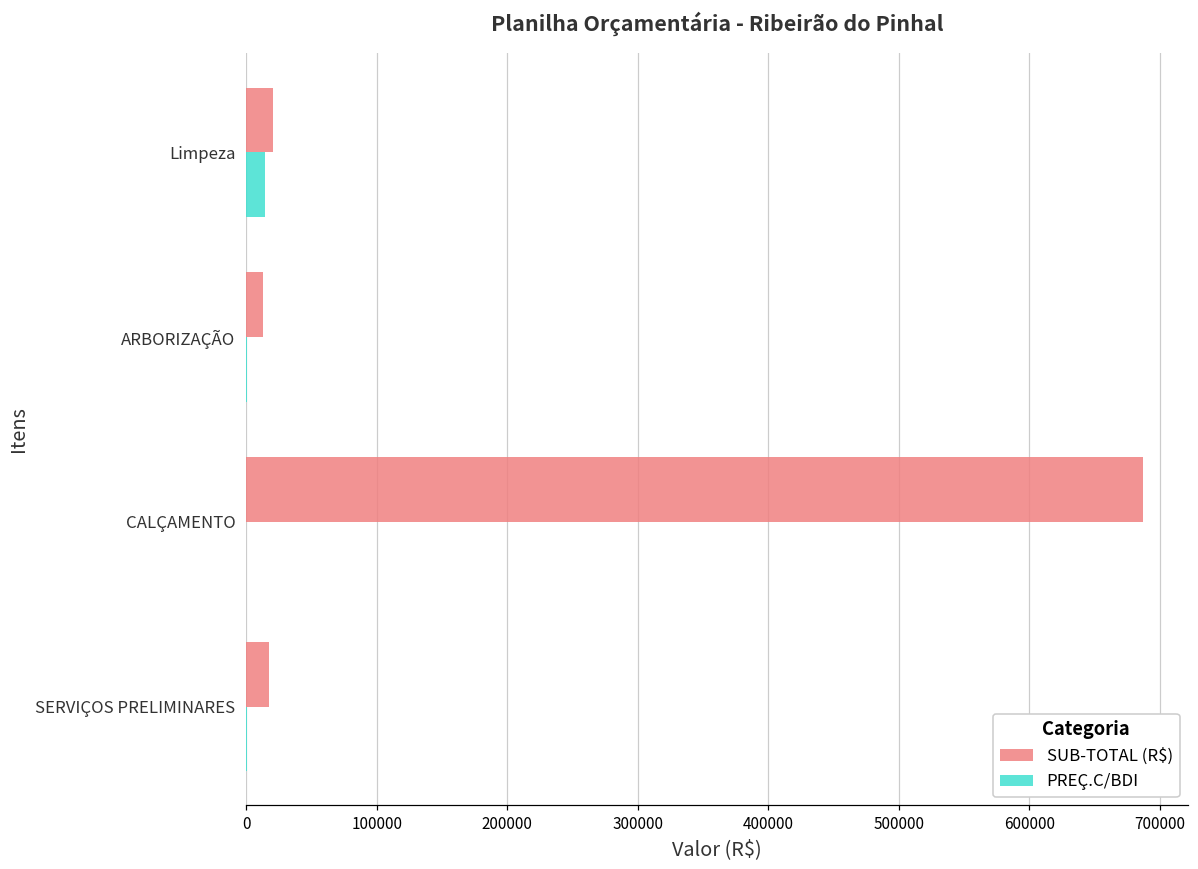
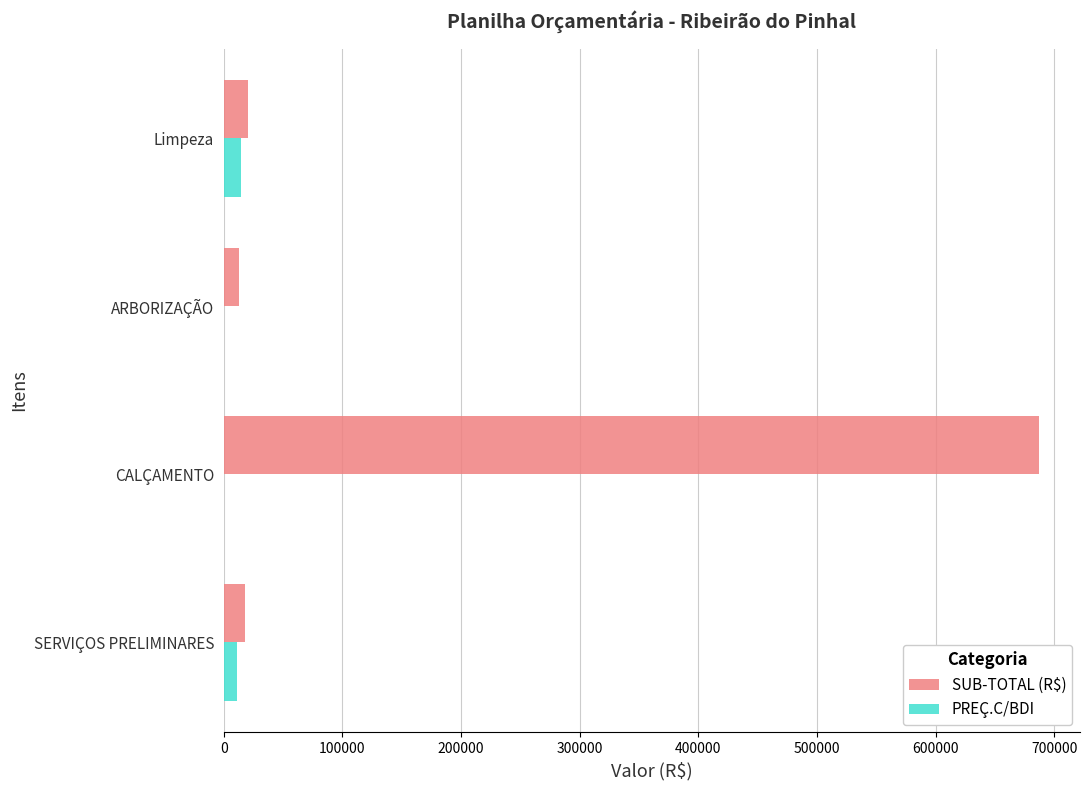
  {
    "SUB-TOTAL (R$)": {
      "Limpeza": 20000,
      "ARBORIZAÇÃO": 13000,
      "CALÇAMENTO": 687000,
      "SERVIÇOS PRELIMINARES": 18000
    },
    "PREÇ.C/BDI": {
      "Limpeza": 14000,
-     "SERVIÇOS PRELIMINARES": 1000
+     "SERVIÇOS PRELIMINARES": 11000
    }
  }
